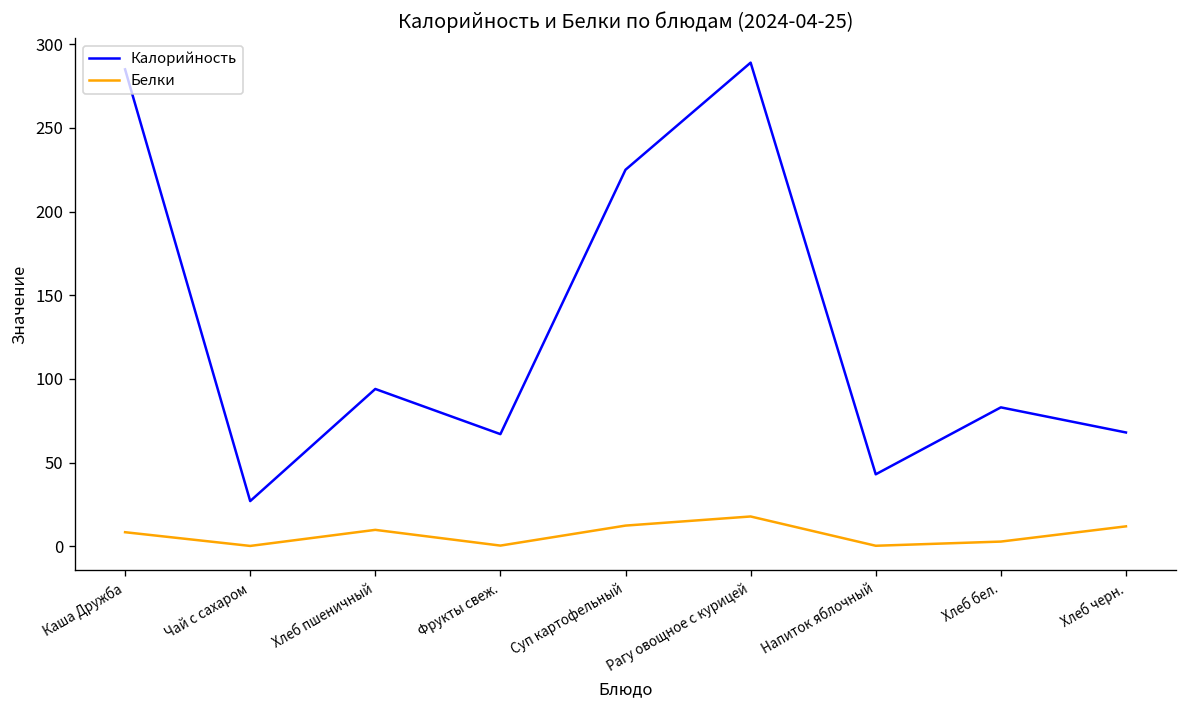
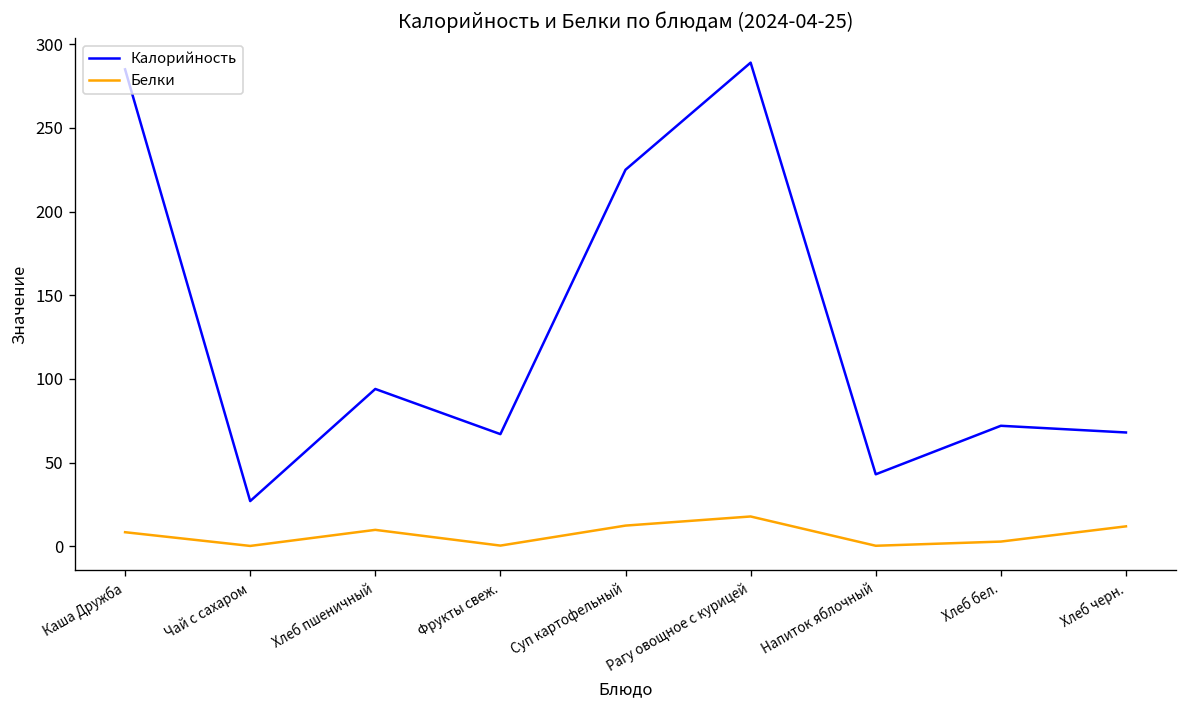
  {
    "Калорийность": {
      "Чай с сахаром": 27,
      "Хлеб пшеничный": 94,
      "Фрукты свеж.": 67,
      "Суп картофельный": 225,
      "Рагу овощное с курицей": 289,
      "Напиток яблочный": 43,
-     "Хлеб бел.": 83,
+     "Хлеб бел.": 72,
      "Хлеб черн.": 68
    },
    "Белки": {
      "Каша Дружба": 8,
      "Чай с сахаром": 0,
      "Хлеб пшеничный": 10,
      "Фрукты свеж.": 0,
      "Суп картофельный": 12,
      "Рагу овощное с курицей": 18,
      "Напиток яблочный": 0,
      "Хлеб бел.": 3,
      "Хлеб черн.": 12
    }
  }
